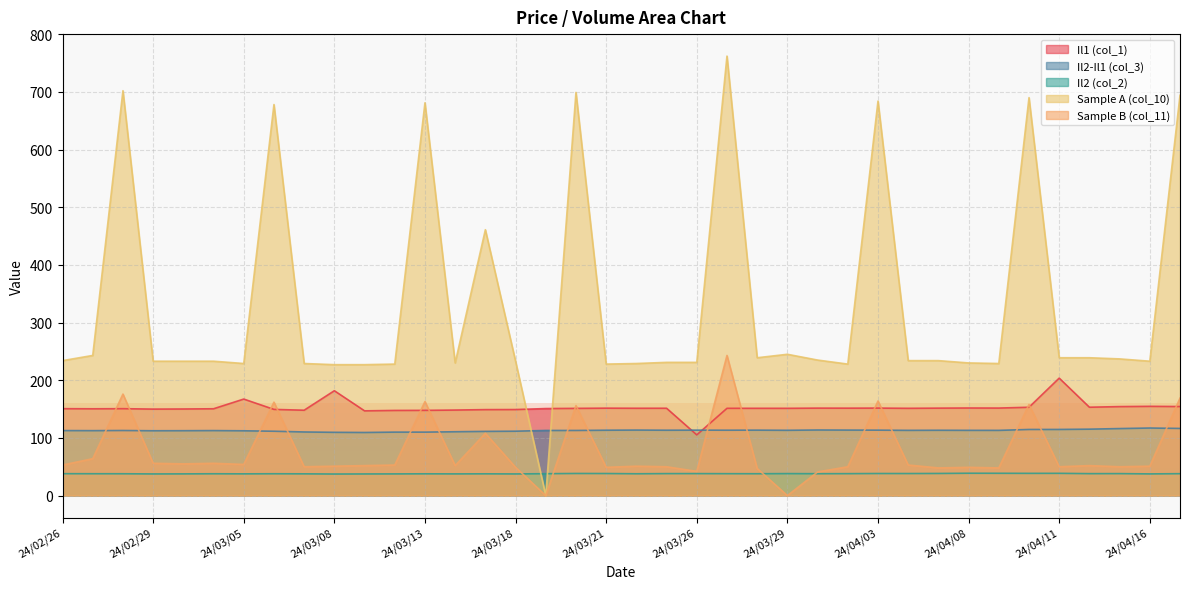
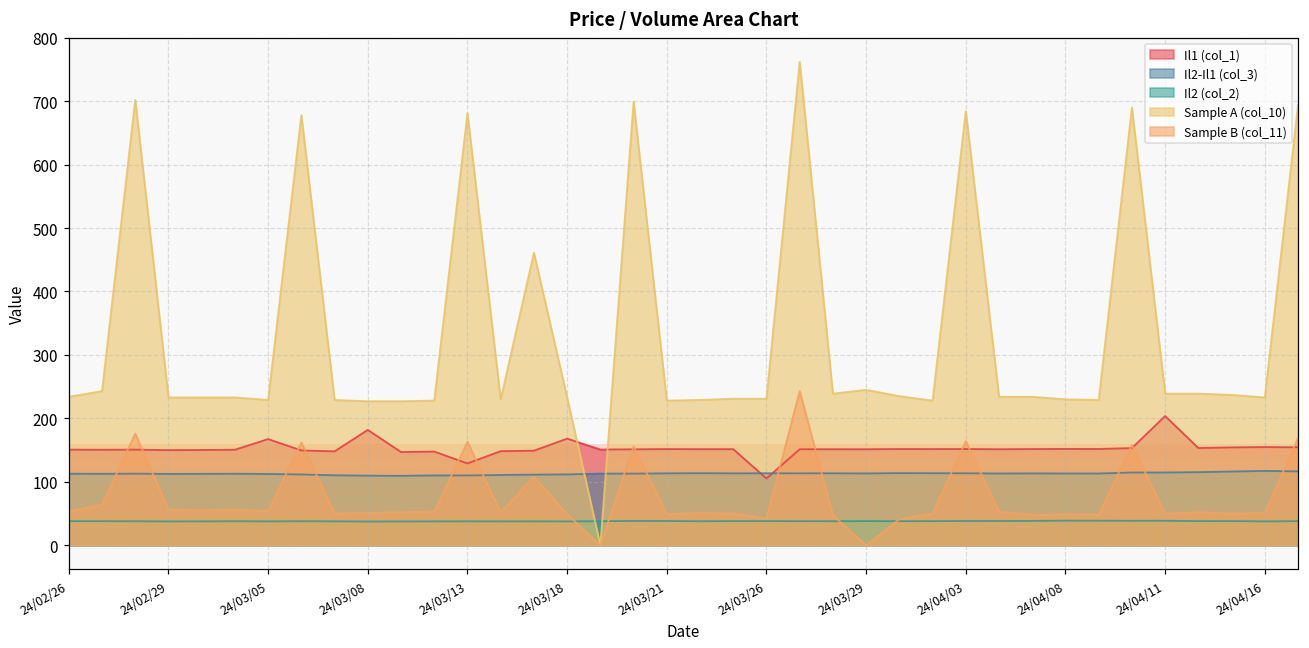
  {
    "Il1 (col_1)": {
      "24/02/26": 150,
      "24/02/29": 150,
      "24/03/05": 170,
      "24/03/08": 180,
-     "24/03/13": 150,
-     "24/03/18": 150,
+     "24/03/13": 130,
+     "24/03/18": 170,
      "24/03/21": 150,
      "24/03/26": 110,
      "24/03/29": 150,
      "24/04/03": 150,
      "24/04/08": 150,
      "24/04/11": 200,
      "24/04/16": 150
    }
  }
